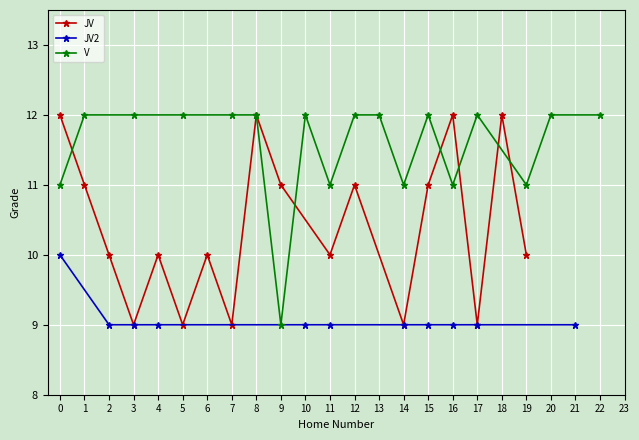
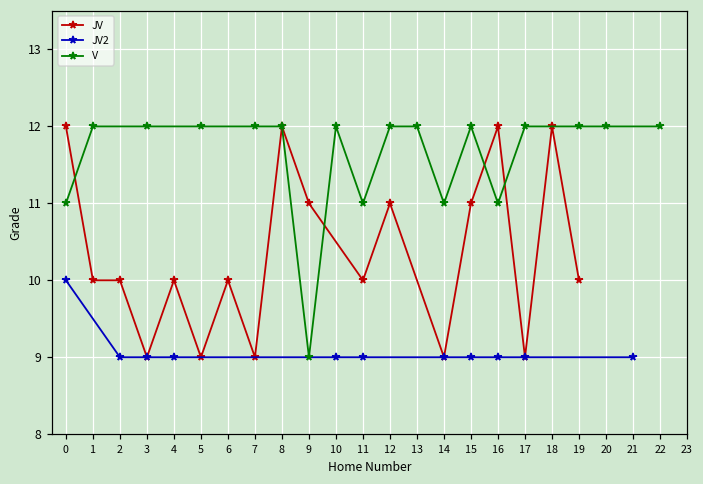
  {
    "JV": {
      "0": 12,
-     "1": 11,
+     "1": 10,
      "2": 10,
      "4": 10,
      "5": 9,
      "6": 10,
      "7": 9,
      "9": 11,
      "11": 10,
      "12": 11,
      "15": 11,
      "16": 12,
      "18": 12,
      "19": 10
    },
    "JV2": {
      "0": 10,
      "2": 9,
      "4": 9,
      "10": 9,
      "11": 9,
      "15": 9,
      "16": 9,
      "21": 9
    },
    "V": {
      "0": 11,
      "1": 12,
      "3": 12,
      "5": 12,
      "7": 12,
      "9": 9,
      "10": 12,
      "11": 11,
      "12": 12,
      "13": 12,
      "14": 11,
      "15": 12,
      "16": 11,
      "17": 12,
-     "19": 11,
+     "19": 12,
      "20": 12,
      "22": 12
    }
  }
